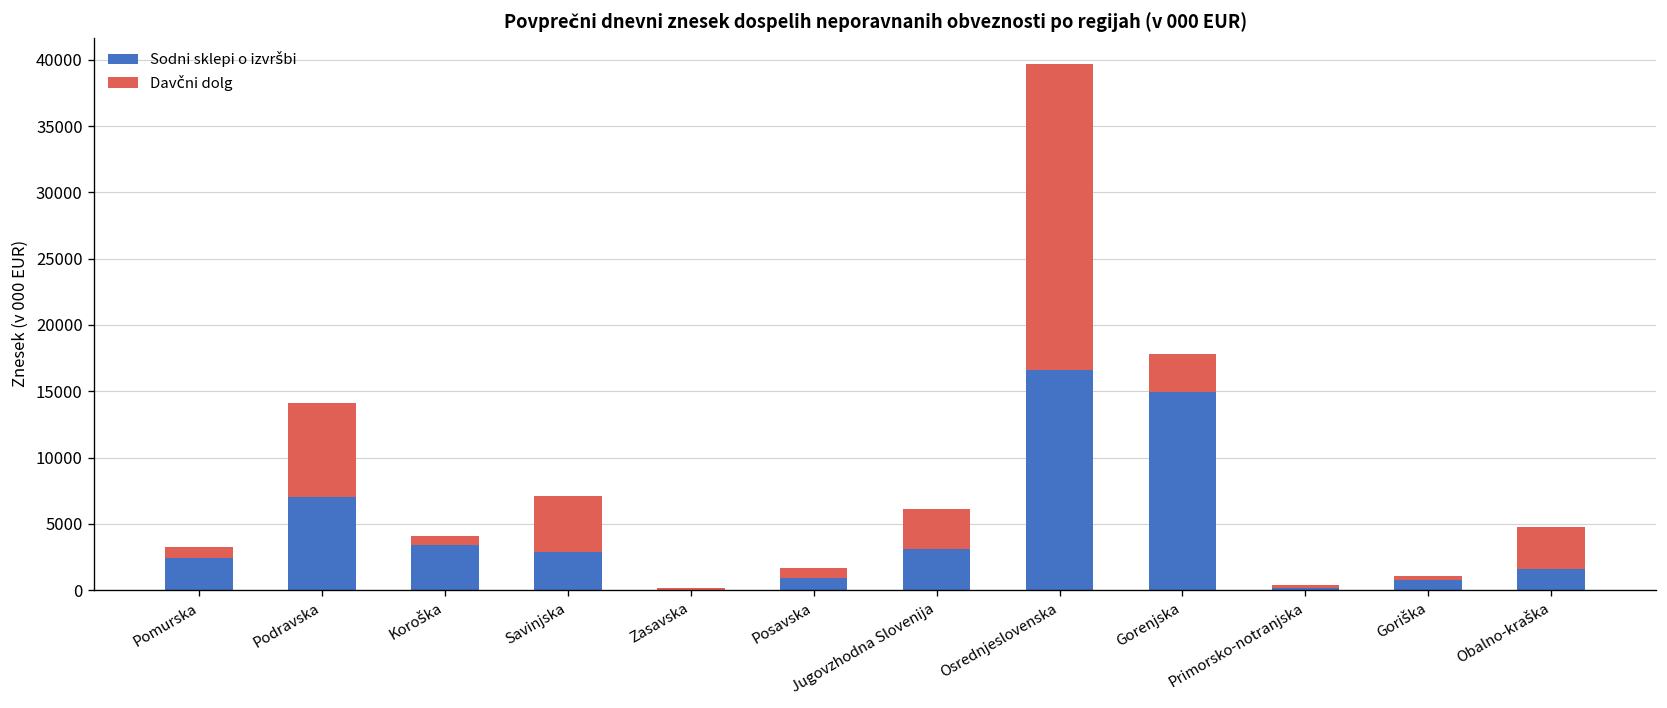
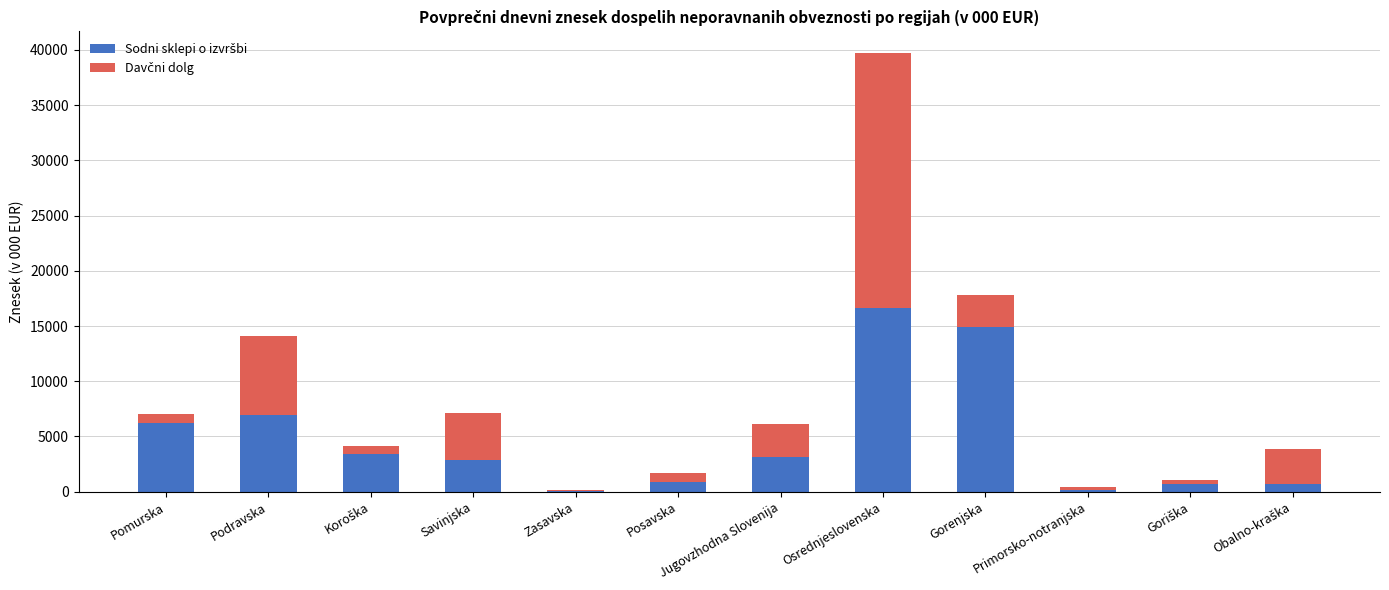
  {
    "Sodni sklepi o izvršbi": {
-     "Pomurska": 2400,
+     "Pomurska": 6200,
      "Podravska": 7000,
      "Koroška": 3400,
      "Savinjska": 2900,
      "Posavska": 900,
      "Jugovzhodna Slovenija": 3100,
      "Osrednjeslovenska": 16600,
      "Gorenjska": 14900,
      "Goriška": 700,
-     "Obalno-kraška": 1600
+     "Obalno-kraška": 700
    },
    "Davčni dolg": {
      "Pomurska": 800,
      "Podravska": 7100,
      "Koroška": 700,
      "Savinjska": 4300,
      "Posavska": 800,
      "Jugovzhodna Slovenija": 3000,
      "Osrednjeslovenska": 23100,
      "Gorenjska": 2900,
      "Primorsko-notranjska": 200,
      "Goriška": 400,
      "Obalno-kraška": 3200
    }
  }
